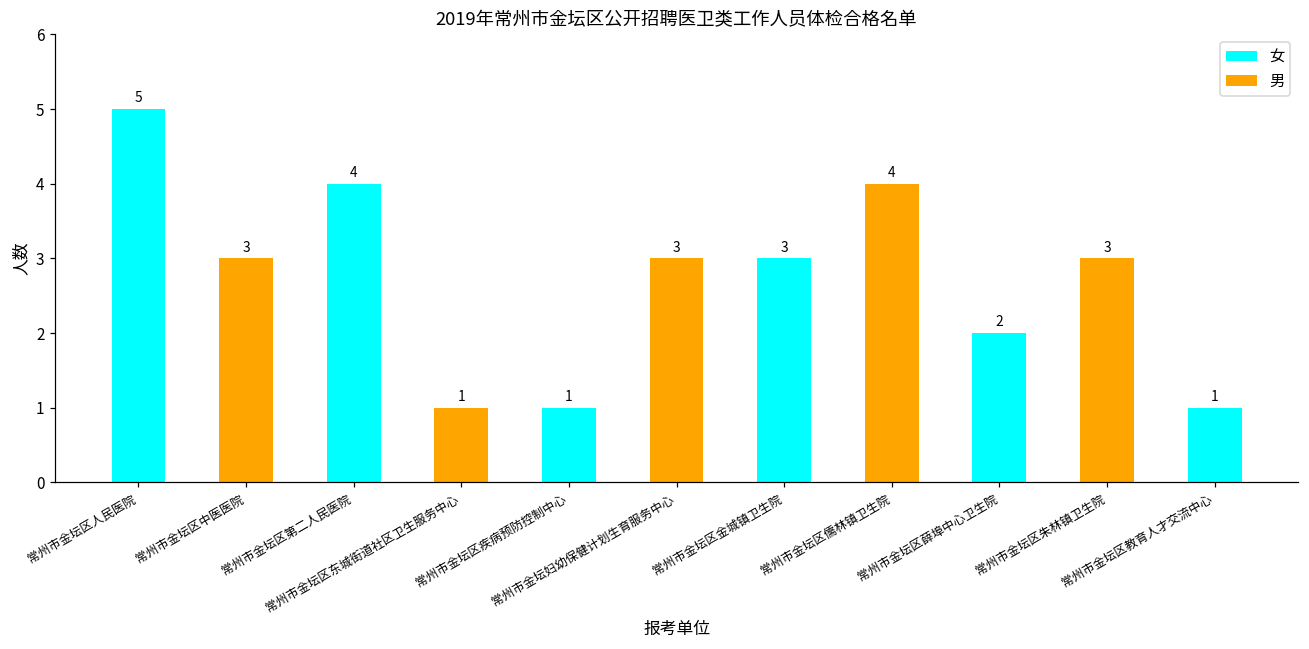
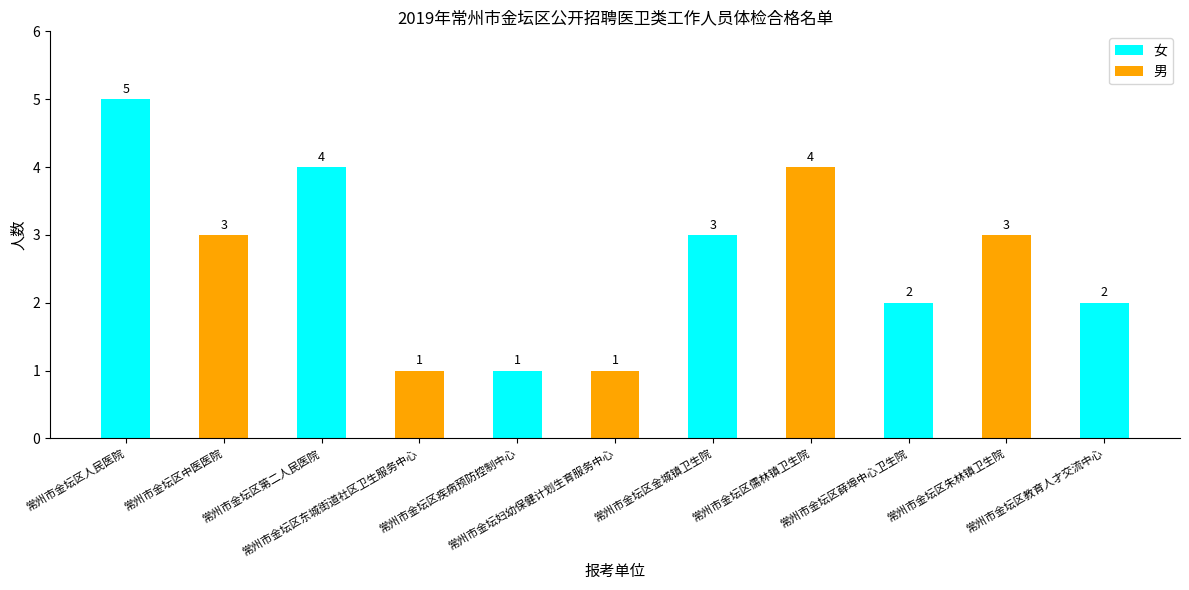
  {
    "常州市金坛区人民医院": 5,
    "常州市金坛区中医医院": 3,
    "常州市金坛区第二人民医院": 4,
    "常州市金坛区东城街道社区卫生服务中心": 1,
    "常州市金坛区疾病预防控制中心": 1,
-   "常州市金坛妇幼保健计划生育服务中心": 3,
+   "常州市金坛妇幼保健计划生育服务中心": 1,
    "常州市金坛区金城镇卫生院": 3,
    "常州市金坛区儒林镇卫生院": 4,
    "常州市金坛区薛埠中心卫生院": 2,
    "常州市金坛区朱林镇卫生院": 3,
-   "常州市金坛区教育人才交流中心": 1
+   "常州市金坛区教育人才交流中心": 2
  }
